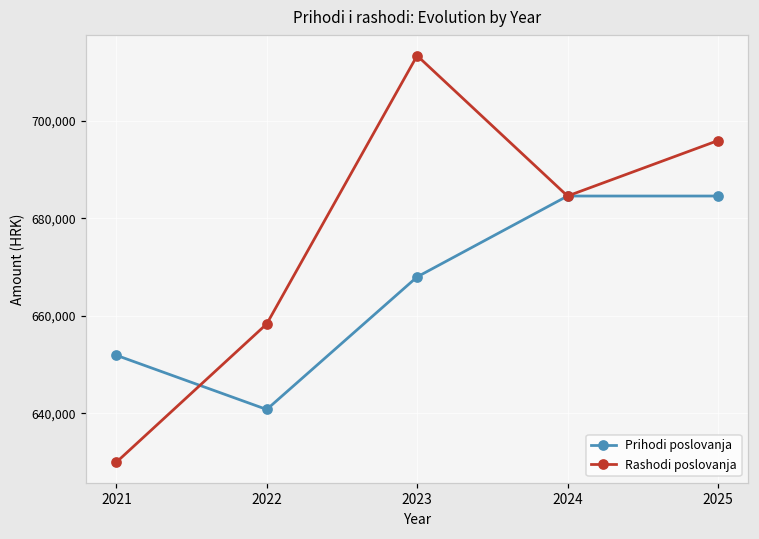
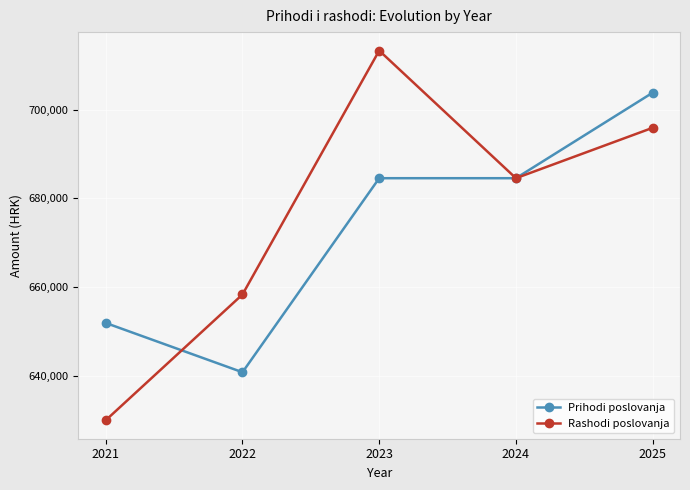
  {
    "Prihodi poslovanja": {
      "2021": "652,000",
      "2022": "641,000",
-     "2023": "668,000",
-     "2025": "685,000"
+     "2023": "685,000",
+     "2025": "704,000"
    },
    "Rashodi poslovanja": {
      "2021": "630,000",
      "2022": "658,000",
      "2023": "713,000",
      "2025": "696,000"
    }
  }
